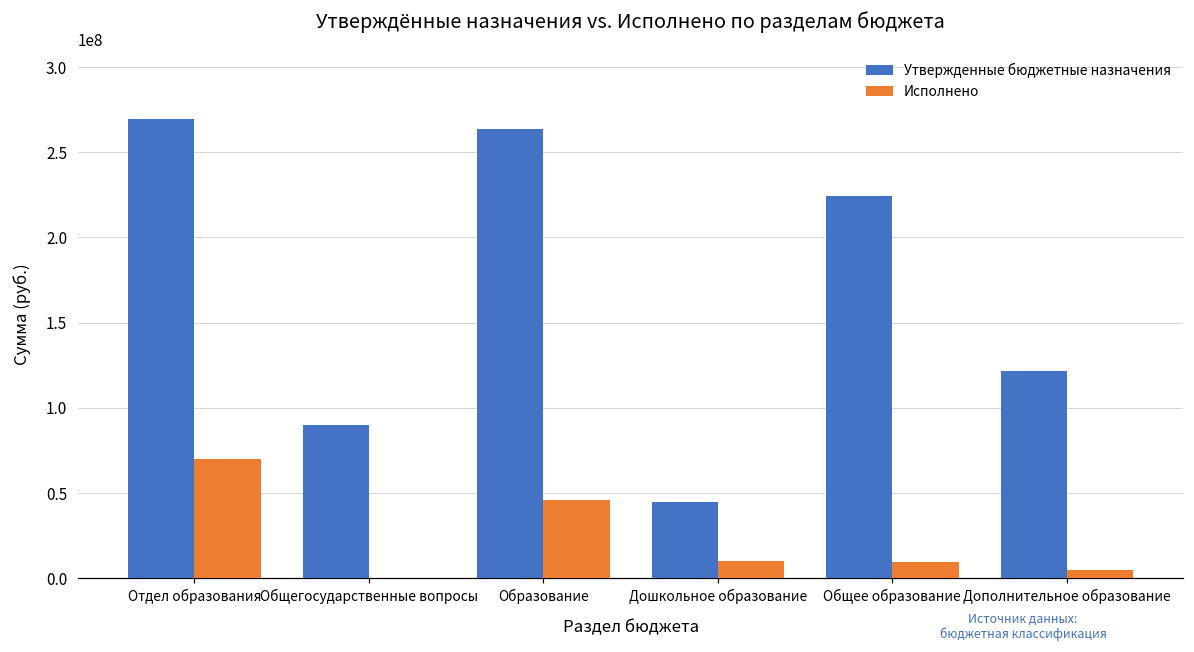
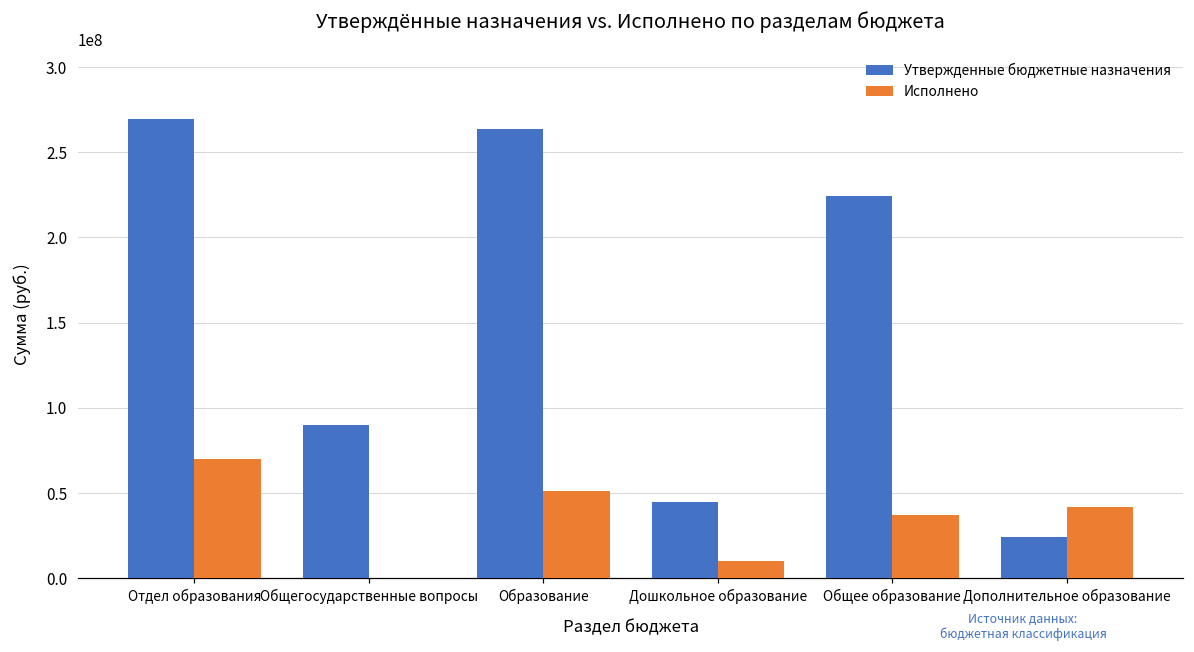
  {
    "Утвержденные бюджетные назначения": {
      "Отдел образования": 269000000,
      "Общегосударственные вопросы": 90000000,
      "Образование": 264000000,
      "Дошкольное образование": 45000000,
      "Общее образование": 225000000,
-     "Дополнительное образование": 121000000
+     "Дополнительное образование": 24000000
    },
    "Исполнено": {
      "Отдел образования": 70000000,
      "Общегосударственные вопросы": 0,
-     "Образование": 46000000,
+     "Образование": 51000000,
      "Дошкольное образование": 10000000,
-     "Общее образование": 10000000,
-     "Дополнительное образование": 4000000
+     "Общее образование": 37000000,
+     "Дополнительное образование": 42000000
    }
  }
